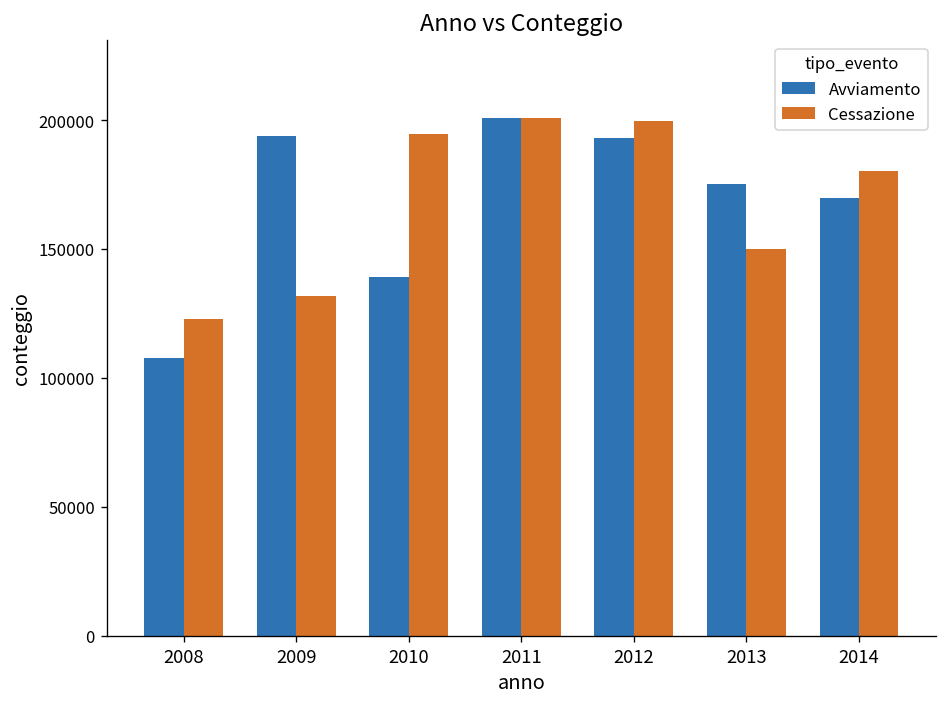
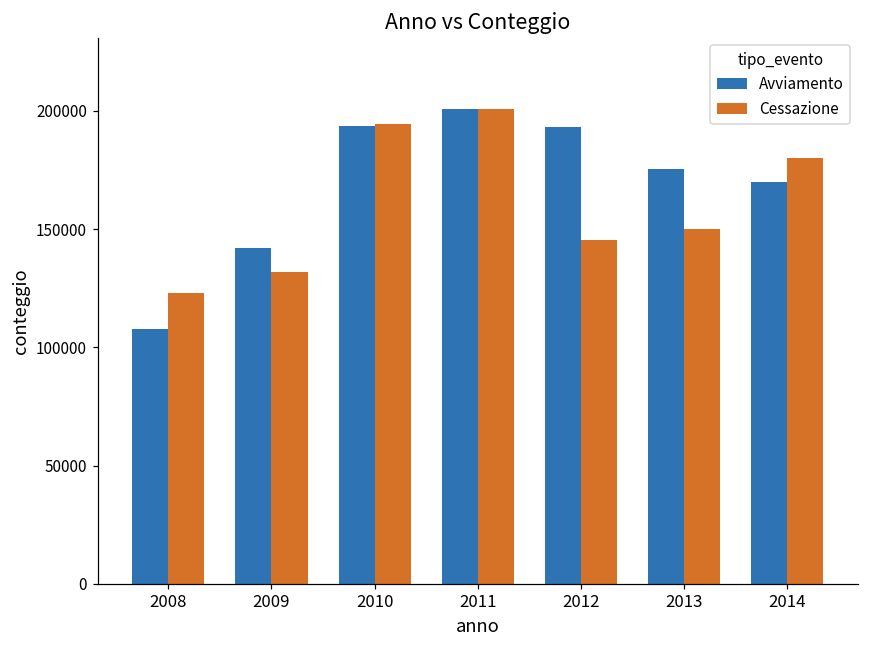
  {
    "Avviamento": {
      "2008": 108000,
-     "2009": 194000,
-     "2010": 139000,
+     "2009": 142000,
+     "2010": 194000,
      "2011": 201000,
      "2012": 193000,
      "2013": 175000,
      "2014": 170000
    },
    "Cessazione": {
      "2008": 123000,
      "2009": 132000,
      "2010": 194000,
      "2011": 201000,
-     "2012": 200000,
+     "2012": 145000,
      "2013": 150000,
      "2014": 180000
    }
  }
